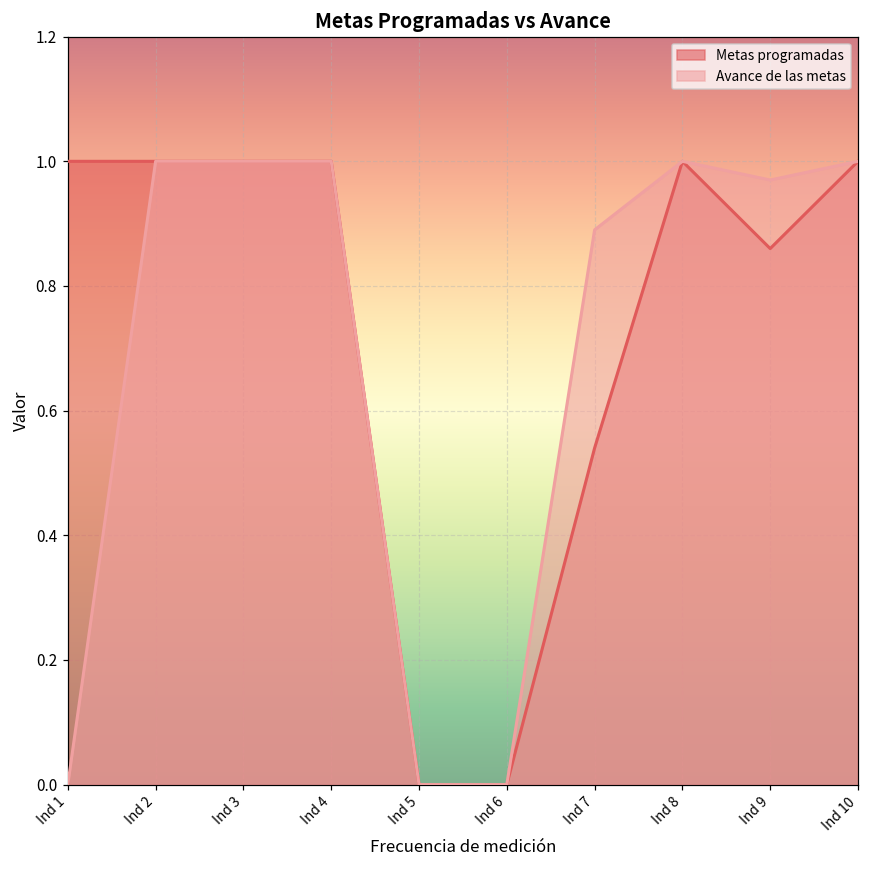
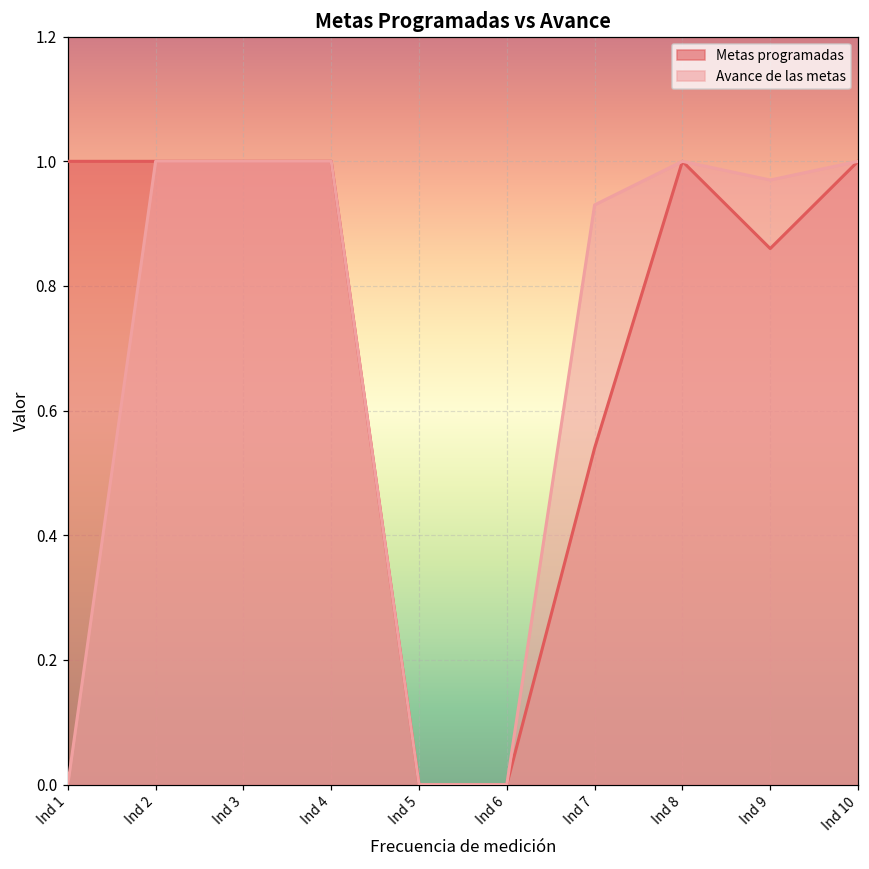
  {
    "Metas programadas": {
      "Ind 1": 1.00,
      "Ind 7": 0.54,
      "Ind 9": 0.86
    },
    "Avance de las metas": {
      "Ind 1": 0.00,
-     "Ind 7": 0.89,
+     "Ind 7": 0.93,
      "Ind 9": 0.97
    }
  }
